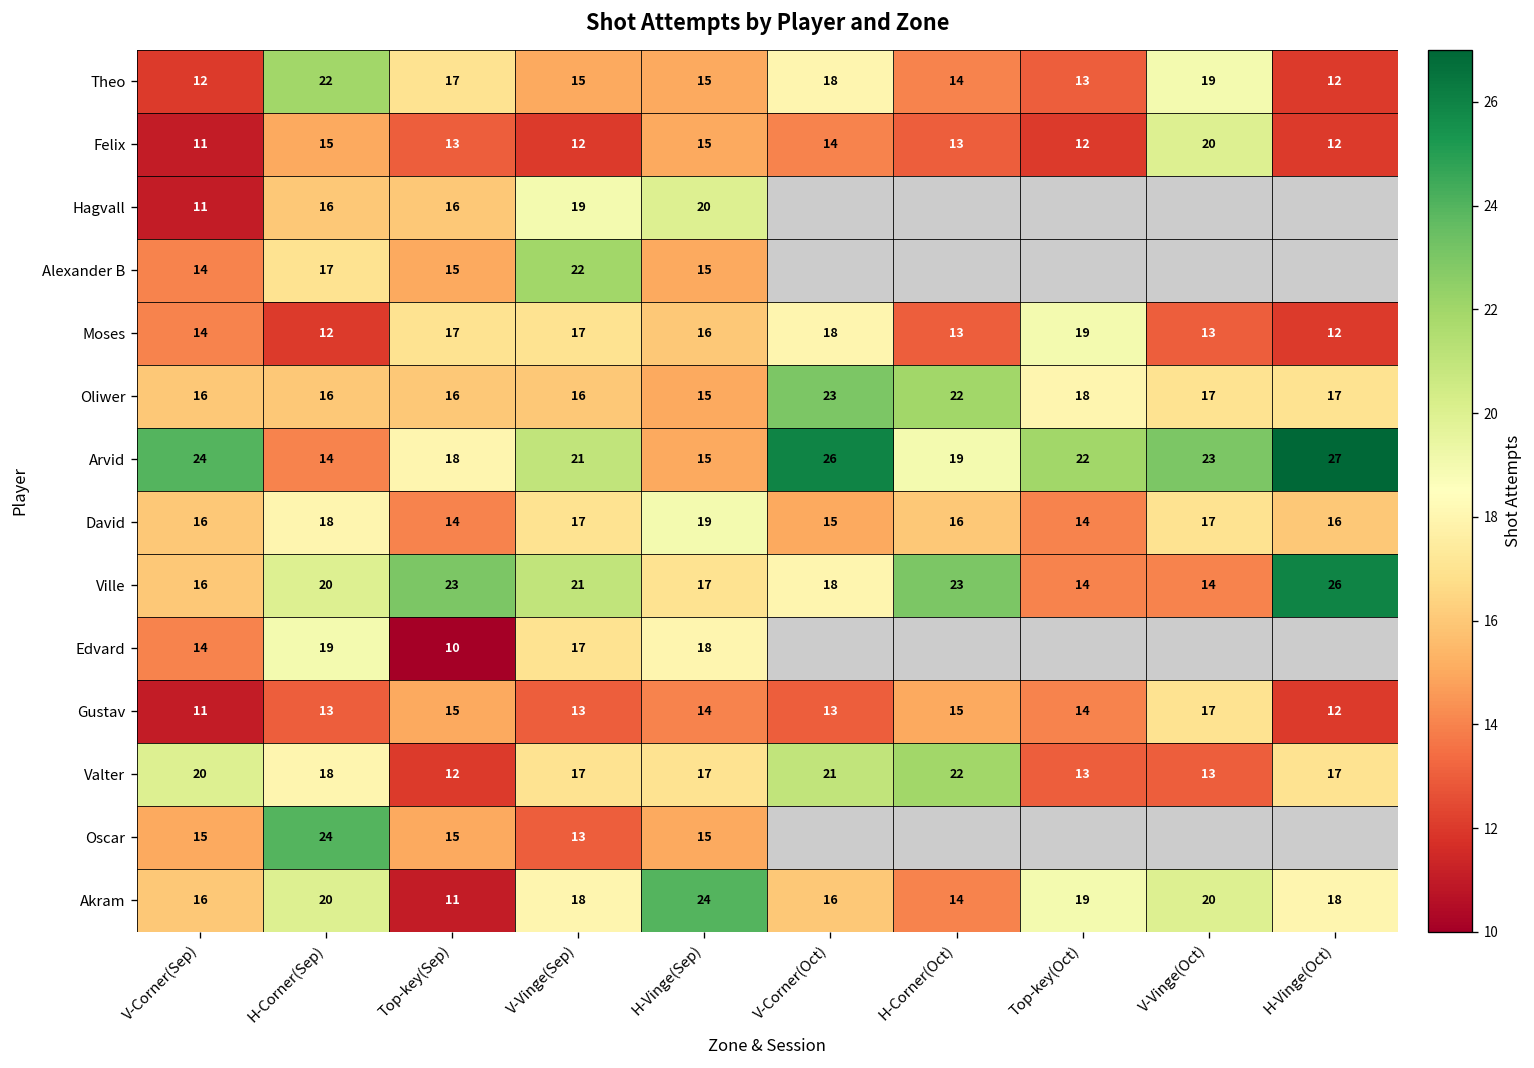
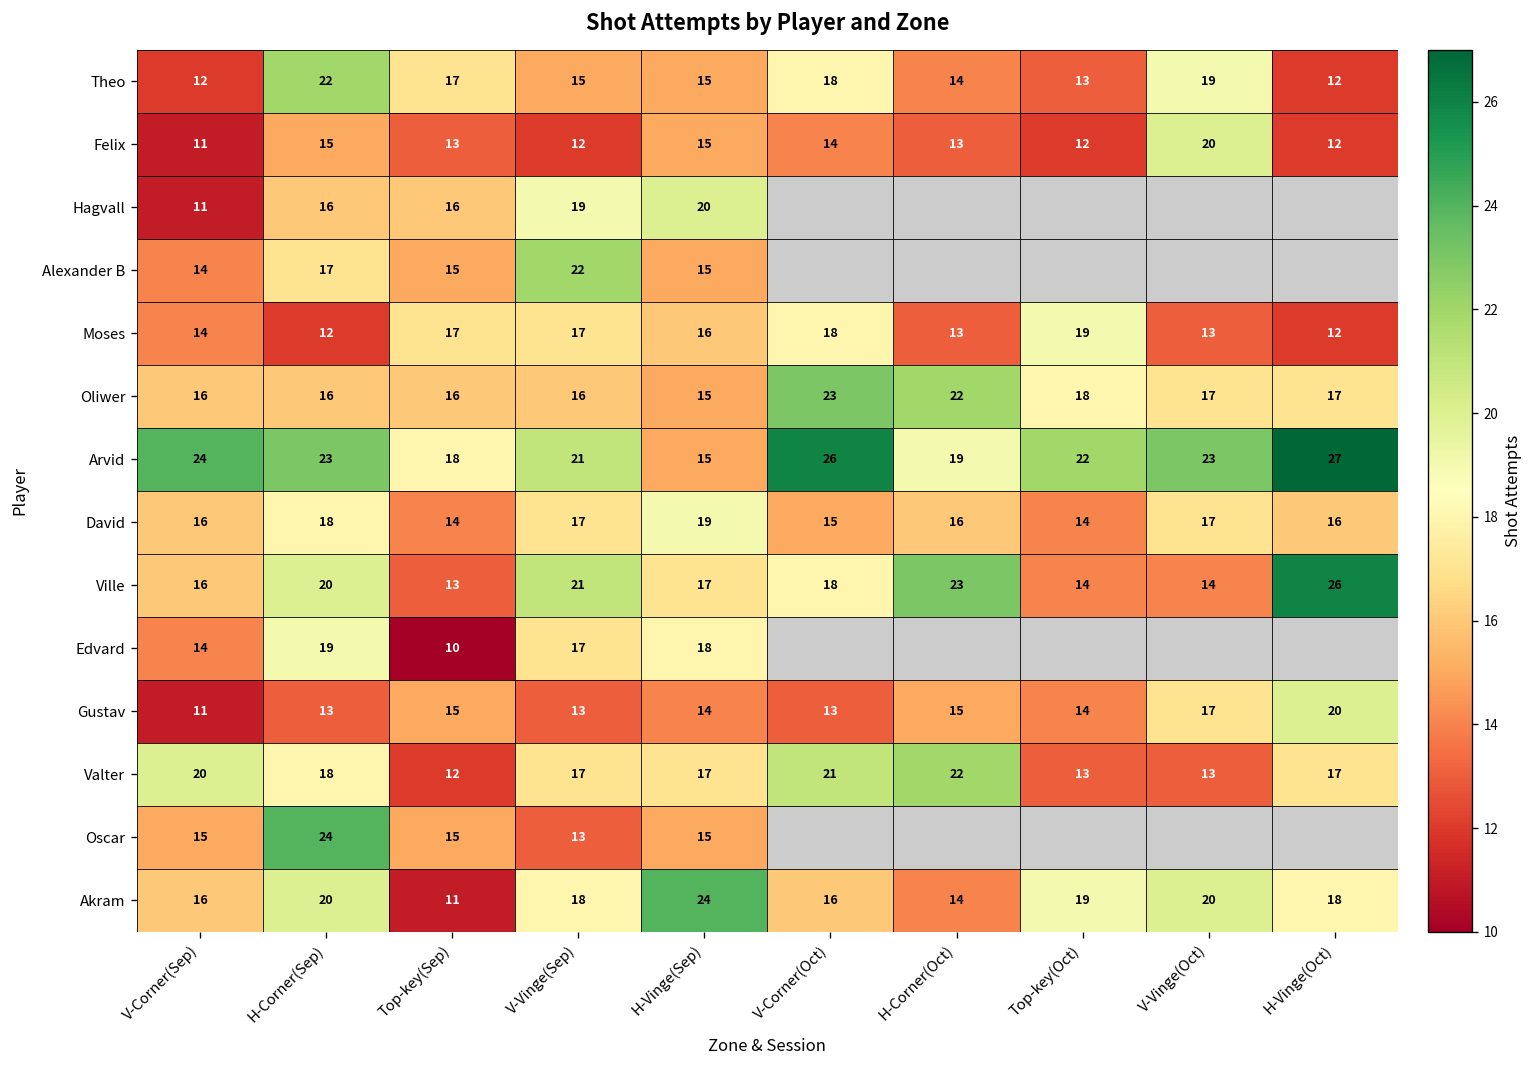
  {
    "Theo": {
      "V-Corner(Sep)": 12,
      "H-Corner(Sep)": 22,
      "Top-key(Sep)": 17,
      "V-Vinge(Sep)": 15,
      "H-Vinge(Sep)": 15,
      "V-Corner(Oct)": 18,
      "H-Corner(Oct)": 14,
      "Top-key(Oct)": 13,
      "V-Vinge(Oct)": 19,
      "H-Vinge(Oct)": 12
    },
    "Felix": {
      "V-Corner(Sep)": 11,
      "H-Corner(Sep)": 15,
      "Top-key(Sep)": 13,
      "V-Vinge(Sep)": 12,
      "H-Vinge(Sep)": 15,
      "V-Corner(Oct)": 14,
      "H-Corner(Oct)": 13,
      "Top-key(Oct)": 12,
      "V-Vinge(Oct)": 20,
      "H-Vinge(Oct)": 12
    },
    "Hagvall": {
      "V-Corner(Sep)": 11,
      "H-Corner(Sep)": 16,
      "Top-key(Sep)": 16,
      "V-Vinge(Sep)": 19,
      "H-Vinge(Sep)": 20
    },
    "Alexander B": {
      "V-Corner(Sep)": 14,
      "H-Corner(Sep)": 17,
      "Top-key(Sep)": 15,
      "V-Vinge(Sep)": 22,
      "H-Vinge(Sep)": 15
    },
    "Moses": {
      "V-Corner(Sep)": 14,
      "H-Corner(Sep)": 12,
      "Top-key(Sep)": 17,
      "V-Vinge(Sep)": 17,
      "H-Vinge(Sep)": 16,
      "V-Corner(Oct)": 18,
      "H-Corner(Oct)": 13,
      "Top-key(Oct)": 19,
      "V-Vinge(Oct)": 13,
      "H-Vinge(Oct)": 12
    },
    "Oliwer": {
      "V-Corner(Sep)": 16,
      "H-Corner(Sep)": 16,
      "Top-key(Sep)": 16,
      "V-Vinge(Sep)": 16,
      "H-Vinge(Sep)": 15,
      "V-Corner(Oct)": 23,
      "H-Corner(Oct)": 22,
      "Top-key(Oct)": 18,
      "V-Vinge(Oct)": 17,
      "H-Vinge(Oct)": 17
    },
    "Arvid": {
      "V-Corner(Sep)": 24,
-     "H-Corner(Sep)": 14,
+     "H-Corner(Sep)": 23,
      "Top-key(Sep)": 18,
      "V-Vinge(Sep)": 21,
      "H-Vinge(Sep)": 15,
      "V-Corner(Oct)": 26,
      "H-Corner(Oct)": 19,
      "Top-key(Oct)": 22,
      "V-Vinge(Oct)": 23,
      "H-Vinge(Oct)": 27
    },
    "David": {
      "V-Corner(Sep)": 16,
      "H-Corner(Sep)": 18,
      "Top-key(Sep)": 14,
      "V-Vinge(Sep)": 17,
      "H-Vinge(Sep)": 19,
      "V-Corner(Oct)": 15,
      "H-Corner(Oct)": 16,
      "Top-key(Oct)": 14,
      "V-Vinge(Oct)": 17,
      "H-Vinge(Oct)": 16
    },
    "Ville": {
      "V-Corner(Sep)": 16,
      "H-Corner(Sep)": 20,
-     "Top-key(Sep)": 23,
+     "Top-key(Sep)": 13,
      "V-Vinge(Sep)": 21,
      "H-Vinge(Sep)": 17,
      "V-Corner(Oct)": 18,
      "H-Corner(Oct)": 23,
      "Top-key(Oct)": 14,
      "V-Vinge(Oct)": 14,
      "H-Vinge(Oct)": 26
    },
    "Edvard": {
      "V-Corner(Sep)": 14,
      "H-Corner(Sep)": 19,
      "Top-key(Sep)": 10,
      "V-Vinge(Sep)": 17,
      "H-Vinge(Sep)": 18
    },
    "Gustav": {
      "V-Corner(Sep)": 11,
      "H-Corner(Sep)": 13,
      "Top-key(Sep)": 15,
      "V-Vinge(Sep)": 13,
      "H-Vinge(Sep)": 14,
      "V-Corner(Oct)": 13,
      "H-Corner(Oct)": 15,
      "Top-key(Oct)": 14,
      "V-Vinge(Oct)": 17,
-     "H-Vinge(Oct)": 12
+     "H-Vinge(Oct)": 20
    },
    "Valter": {
      "V-Corner(Sep)": 20,
      "H-Corner(Sep)": 18,
      "Top-key(Sep)": 12,
      "V-Vinge(Sep)": 17,
      "H-Vinge(Sep)": 17,
      "V-Corner(Oct)": 21,
      "H-Corner(Oct)": 22,
      "Top-key(Oct)": 13,
      "V-Vinge(Oct)": 13,
      "H-Vinge(Oct)": 17
    },
    "Oscar": {
      "V-Corner(Sep)": 15,
      "H-Corner(Sep)": 24,
      "Top-key(Sep)": 15,
      "V-Vinge(Sep)": 13,
      "H-Vinge(Sep)": 15
    },
    "Akram": {
      "V-Corner(Sep)": 16,
      "H-Corner(Sep)": 20,
      "Top-key(Sep)": 11,
      "V-Vinge(Sep)": 18,
      "H-Vinge(Sep)": 24,
      "V-Corner(Oct)": 16,
      "H-Corner(Oct)": 14,
      "Top-key(Oct)": 19,
      "V-Vinge(Oct)": 20,
      "H-Vinge(Oct)": 18
    }
  }
